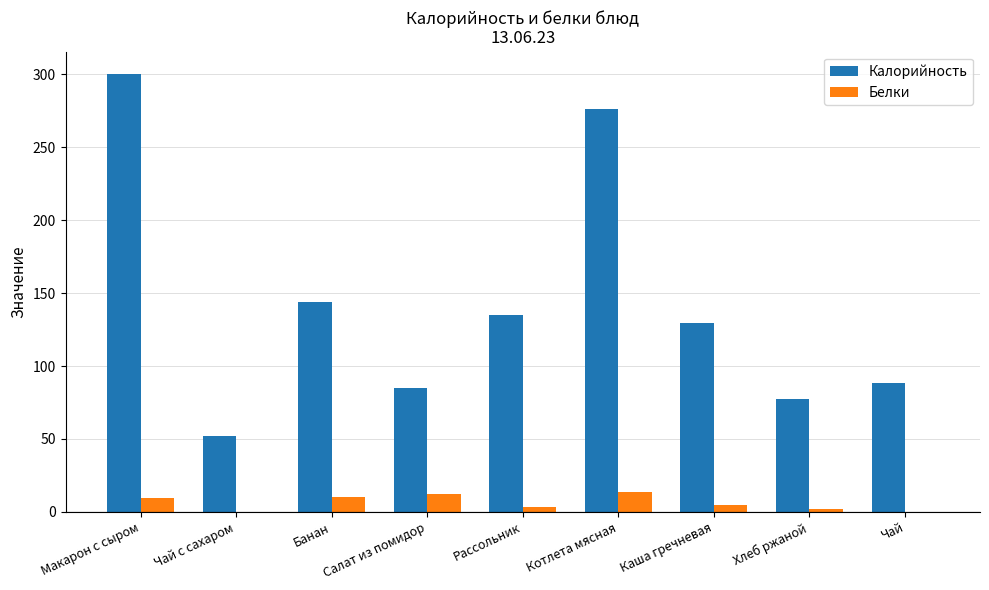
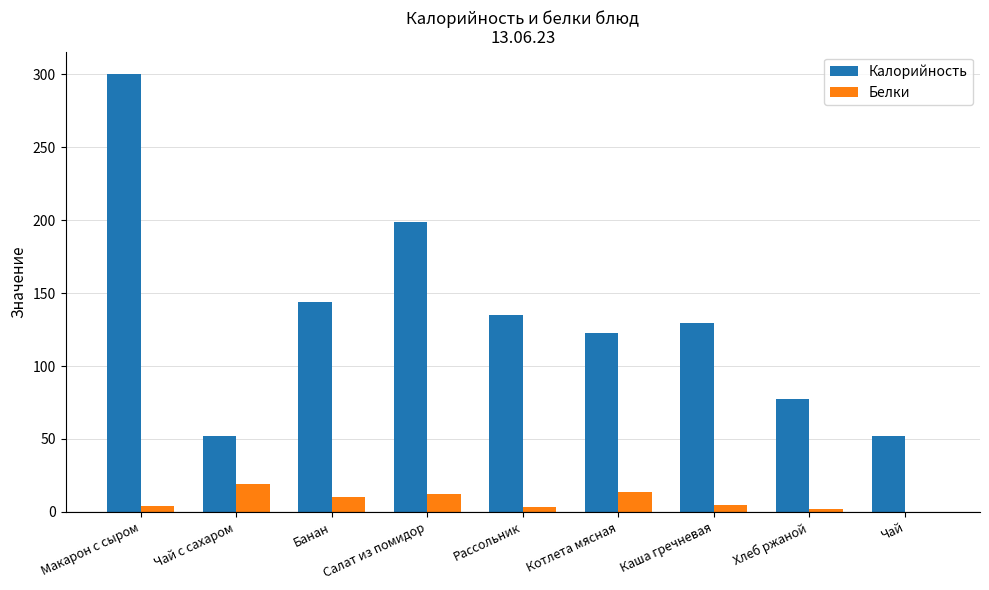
  {
    "Калорийность": {
      "Макарон с сыром": 301,
      "Чай с сахаром": 52,
      "Банан": 144,
-     "Салат из помидор": 85,
+     "Салат из помидор": 199,
      "Рассольник": 135,
-     "Котлета мясная": 276,
+     "Котлета мясная": 123,
      "Каша гречневая": 130,
      "Хлеб ржаной": 78,
-     "Чай": 88
+     "Чай": 52
    },
    "Белки": {
-     "Макарон с сыром": 10,
-     "Чай с сахаром": 0,
+     "Макарон с сыром": 4,
+     "Чай с сахаром": 19,
      "Банан": 10,
      "Салат из помидор": 12,
      "Рассольник": 3,
      "Котлета мясная": 13,
      "Каша гречневая": 5
    }
  }
